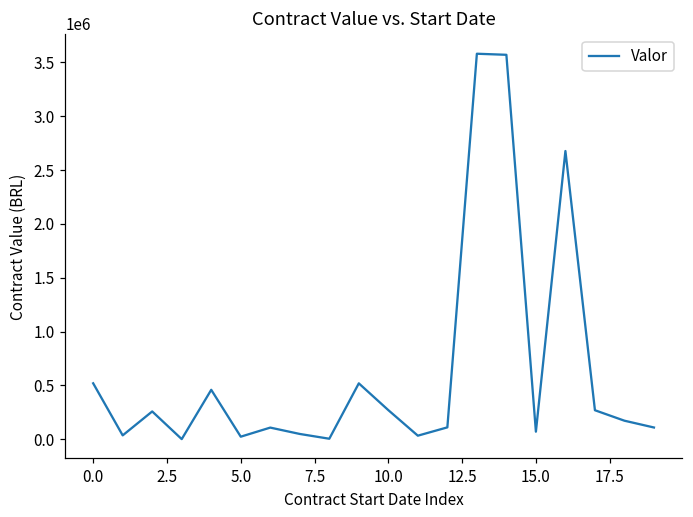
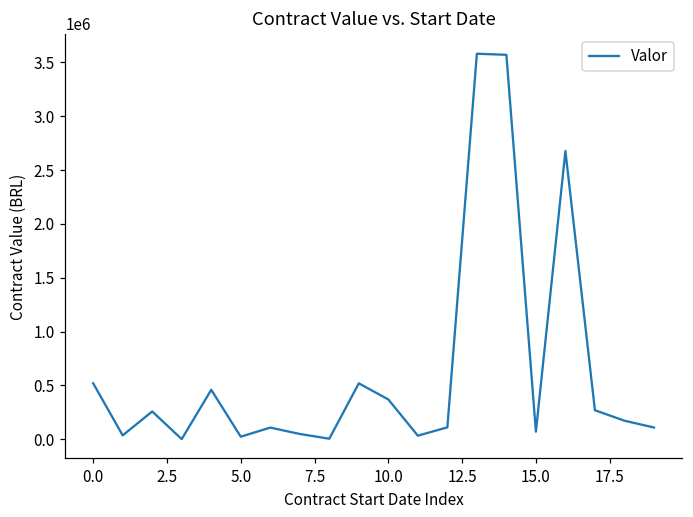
  {
    "0.0": 500000,
    "5.0": 0,
-   "10.0": 300000,
+   "10.0": 400000,
    "15.0": 100000
  }
